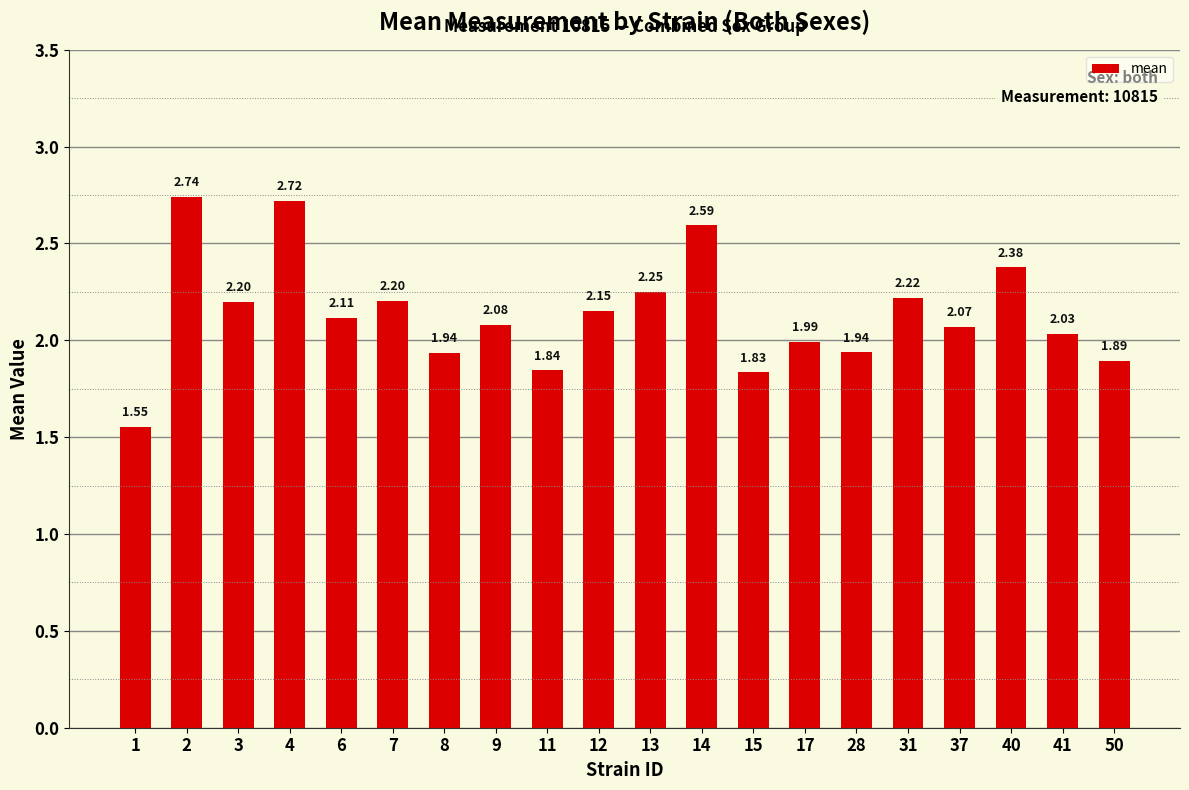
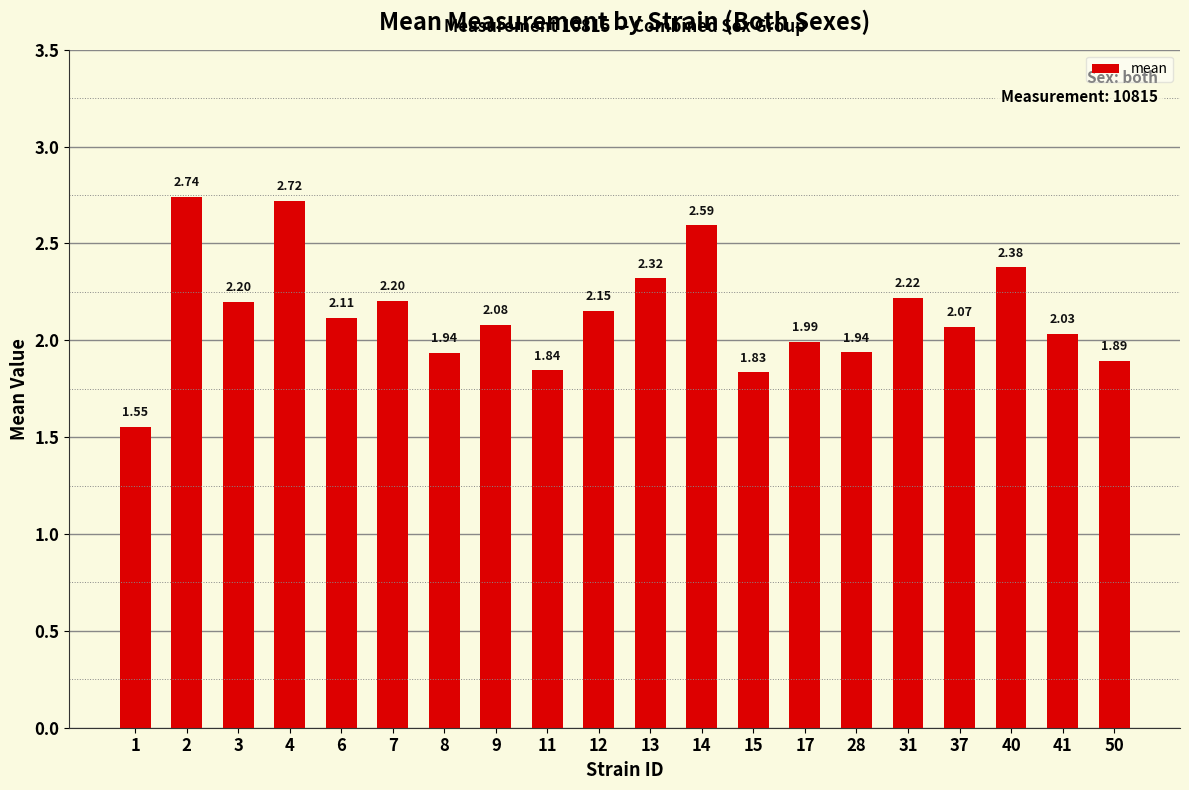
  {
    "1": 1.55,
    "2": 2.74,
    "3": 2.20,
    "4": 2.72,
    "6": 2.11,
    "7": 2.20,
    "8": 1.94,
    "9": 2.08,
    "11": 1.84,
    "12": 2.15,
-   "13": 2.25,
+   "13": 2.32,
    "14": 2.59,
    "15": 1.83,
    "17": 1.99,
    "28": 1.94,
    "31": 2.22,
    "37": 2.07,
    "40": 2.38,
    "41": 2.03,
    "50": 1.89
  }
